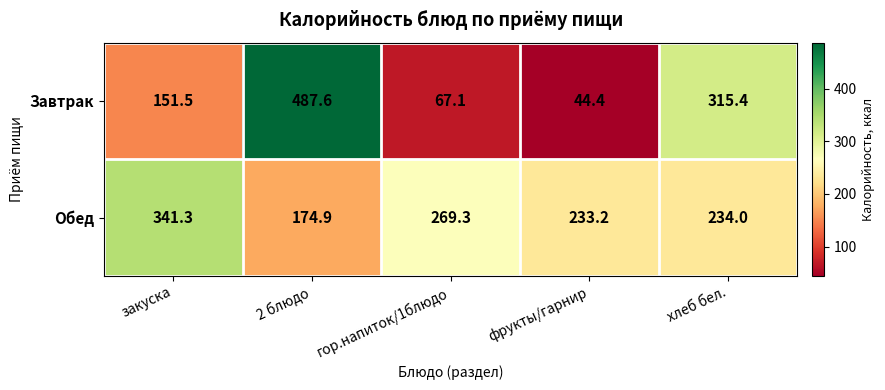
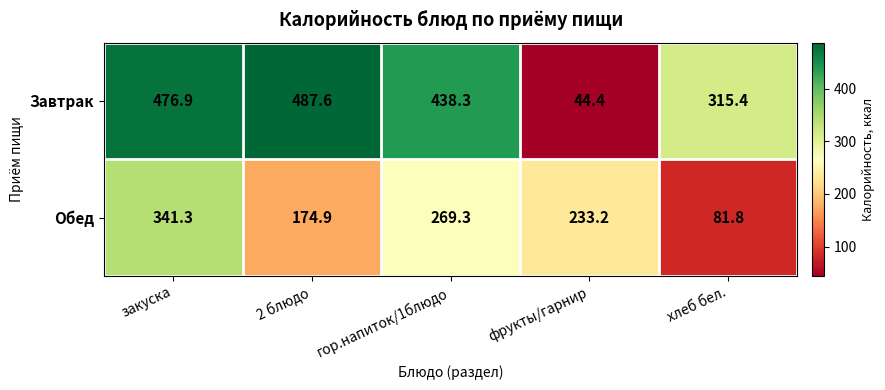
  {
    "Завтрак": {
-     "закуска": 151.5,
+     "закуска": 476.9,
      "2 блюдо": 487.6,
-     "гор.напиток/1блюдо": 67.1,
+     "гор.напиток/1блюдо": 438.3,
      "фрукты/гарнир": 44.4,
      "хлеб бел.": 315.4
    },
    "Обед": {
      "закуска": 341.3,
      "2 блюдо": 174.9,
      "гор.напиток/1блюдо": 269.3,
      "фрукты/гарнир": 233.2,
-     "хлеб бел.": 234.0
+     "хлеб бел.": 81.8
    }
  }
